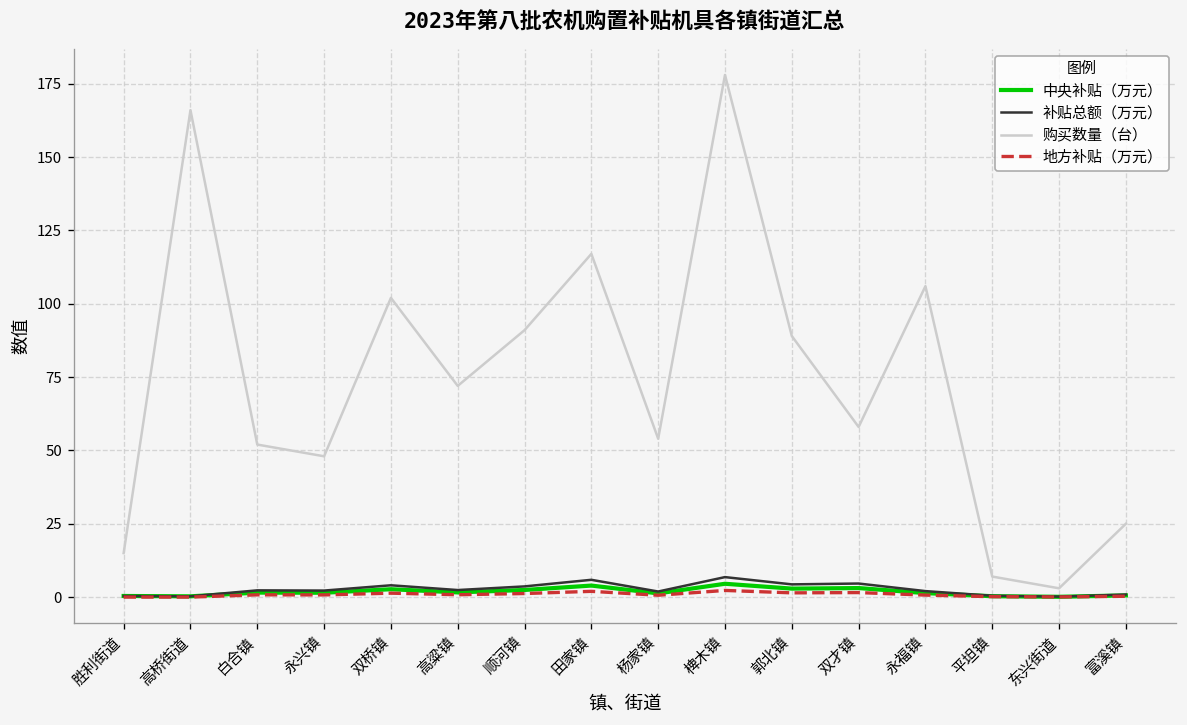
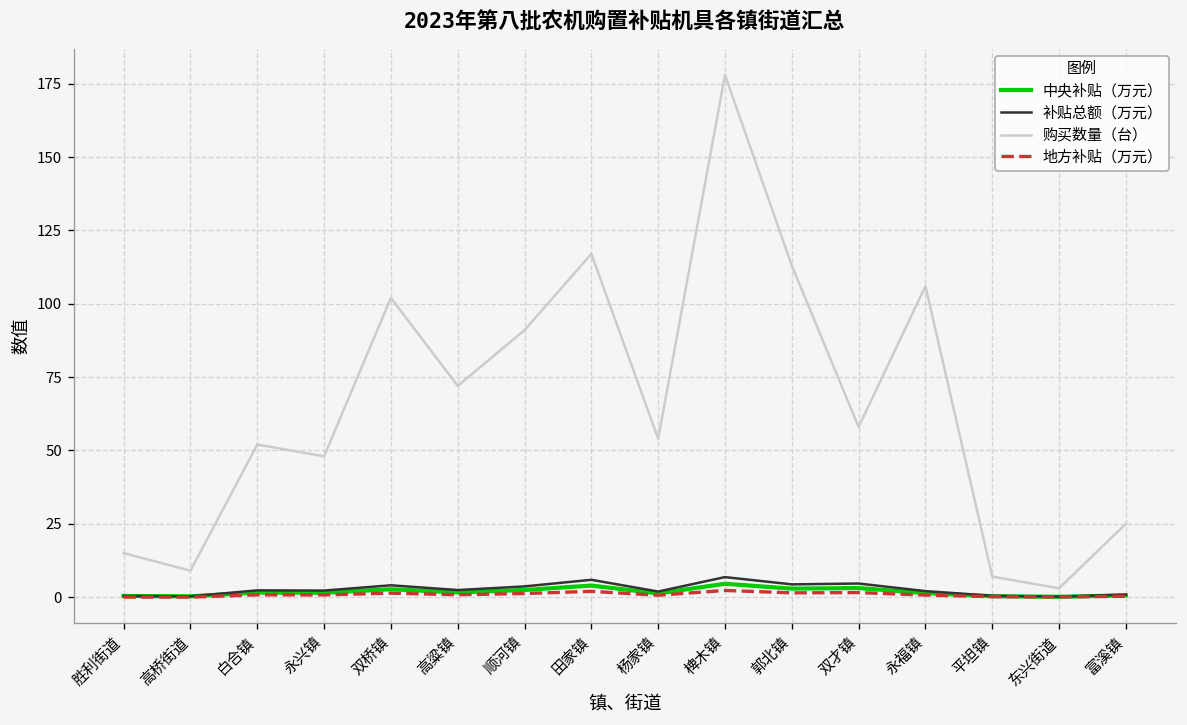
  {
    "中央补贴（万元）": {
      "双桥镇": 3,
      "顺河镇": 2,
      "田家镇": 4,
      "椑木镇": 5,
      "郭北镇": 3,
      "双才镇": 3
    },
    "补贴总额（万元）": {
      "双桥镇": 4,
      "顺河镇": 4,
      "田家镇": 6,
      "椑木镇": 7,
      "郭北镇": 4,
      "双才镇": 5
    },
    "购买数量（台）": {
      "胜利街道": 15,
-     "高桥街道": 166,
+     "高桥街道": 9,
      "白合镇": 52,
      "永兴镇": 48,
      "双桥镇": 102,
      "高粱镇": 72,
      "顺河镇": 91,
      "田家镇": 117,
      "杨家镇": 54,
      "椑木镇": 178,
-     "郭北镇": 89,
+     "郭北镇": 113,
      "双才镇": 58,
      "永福镇": 106,
      "平坦镇": 7,
      "东兴街道": 3,
      "富溪镇": 25
    },
    "地方补贴（万元）": {
      "双桥镇": 1,
      "顺河镇": 1,
      "田家镇": 2,
      "椑木镇": 2,
      "郭北镇": 1,
      "双才镇": 2
    }
  }
